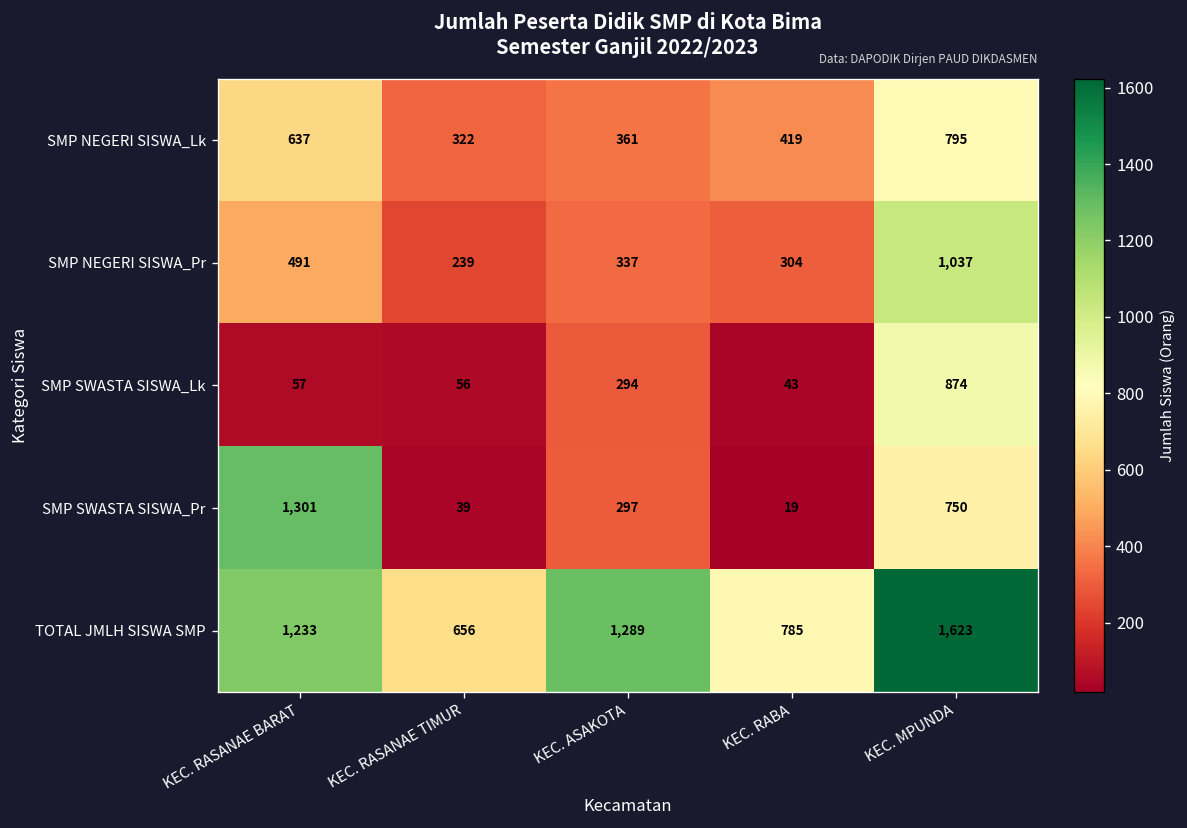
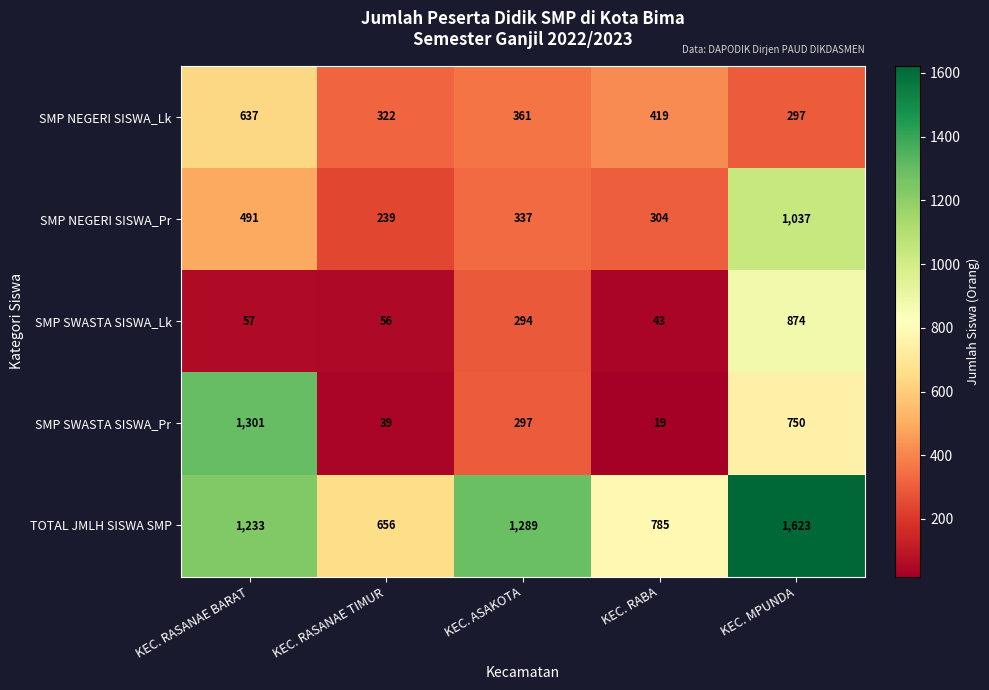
  {
    "SMP NEGERI SISWA_Lk": {
      "KEC. RASANAE BARAT": "637",
      "KEC. RASANAE TIMUR": "322",
      "KEC. ASAKOTA": "361",
      "KEC. RABA": "419",
-     "KEC. MPUNDA": "795"
+     "KEC. MPUNDA": "297"
    },
    "SMP NEGERI SISWA_Pr": {
      "KEC. RASANAE BARAT": "491",
      "KEC. RASANAE TIMUR": "239",
      "KEC. ASAKOTA": "337",
      "KEC. RABA": "304",
      "KEC. MPUNDA": "1,037"
    },
    "SMP SWASTA SISWA_Lk": {
      "KEC. RASANAE BARAT": "57",
      "KEC. RASANAE TIMUR": "56",
      "KEC. ASAKOTA": "294",
      "KEC. RABA": "43",
      "KEC. MPUNDA": "874"
    },
    "SMP SWASTA SISWA_Pr": {
      "KEC. RASANAE BARAT": "1,301",
      "KEC. RASANAE TIMUR": "39",
      "KEC. ASAKOTA": "297",
      "KEC. RABA": "19",
      "KEC. MPUNDA": "750"
    },
    "TOTAL JMLH SISWA SMP": {
      "KEC. RASANAE BARAT": "1,233",
      "KEC. RASANAE TIMUR": "656",
      "KEC. ASAKOTA": "1,289",
      "KEC. RABA": "785",
      "KEC. MPUNDA": "1,623"
    }
  }
